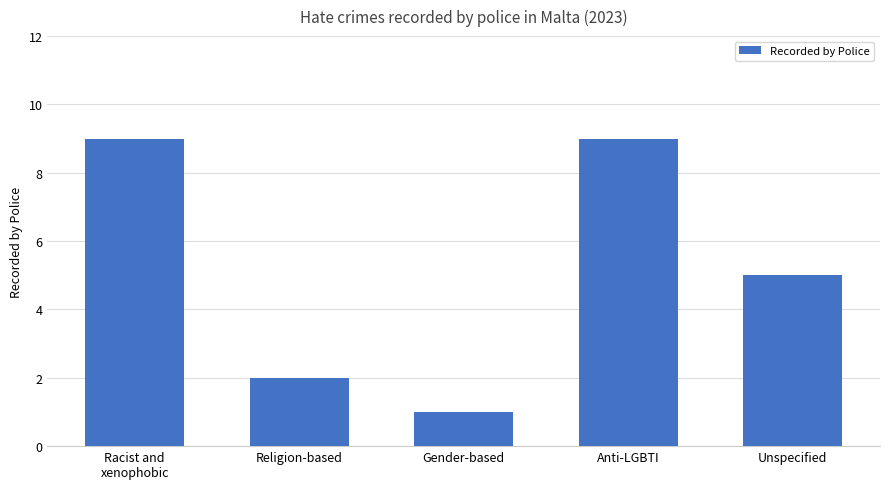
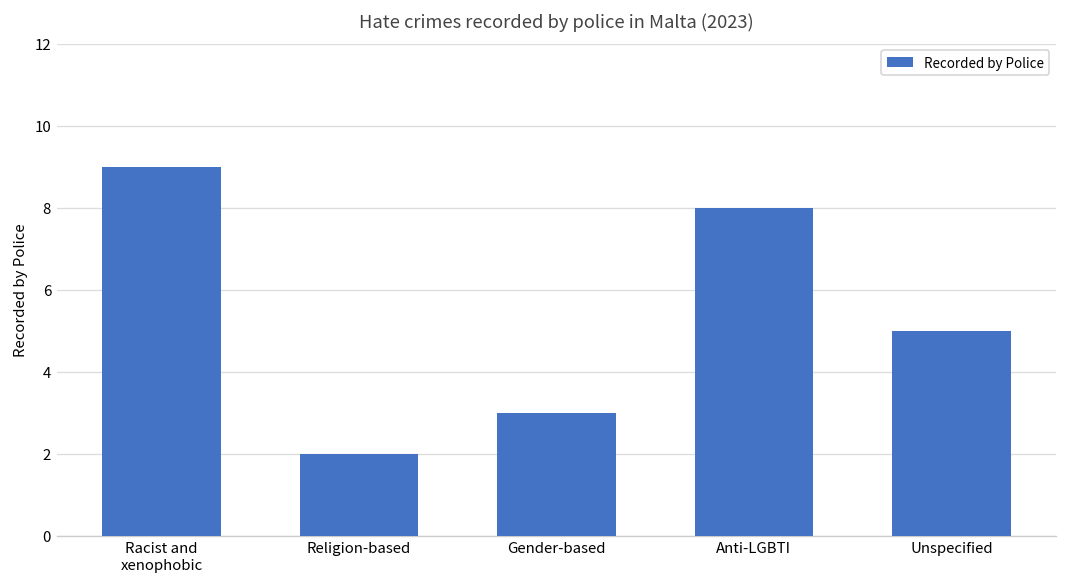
  {
    "Racist and xenophobic": 9,
    "Religion-based": 2,
-   "Gender-based": 1,
-   "Anti-LGBTI": 9,
+   "Gender-based": 3,
+   "Anti-LGBTI": 8,
    "Unspecified": 5
  }
